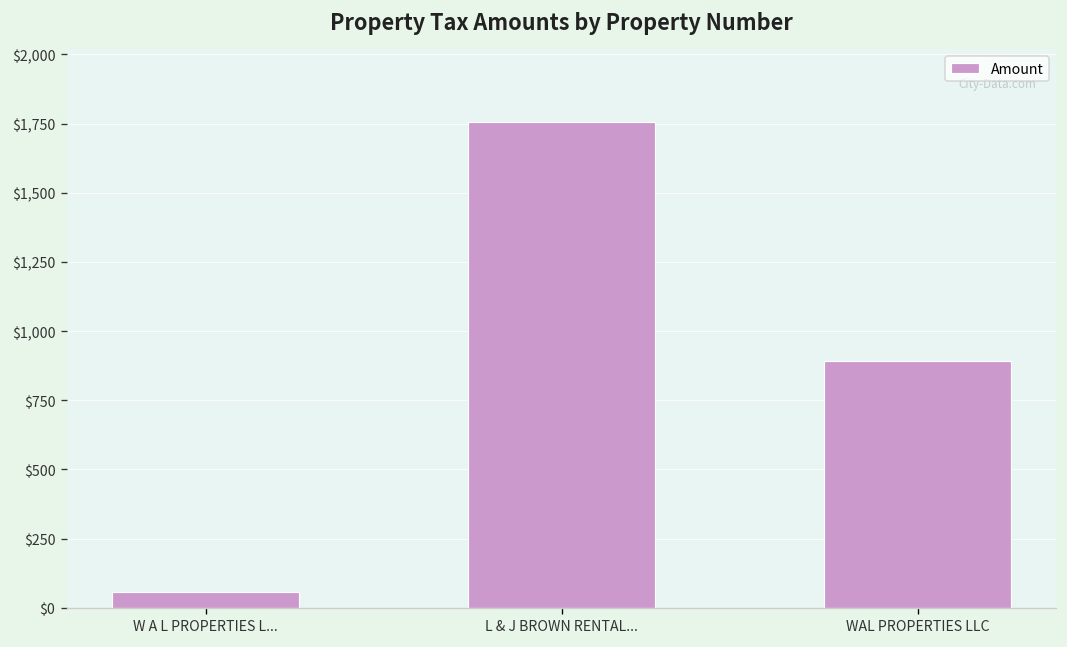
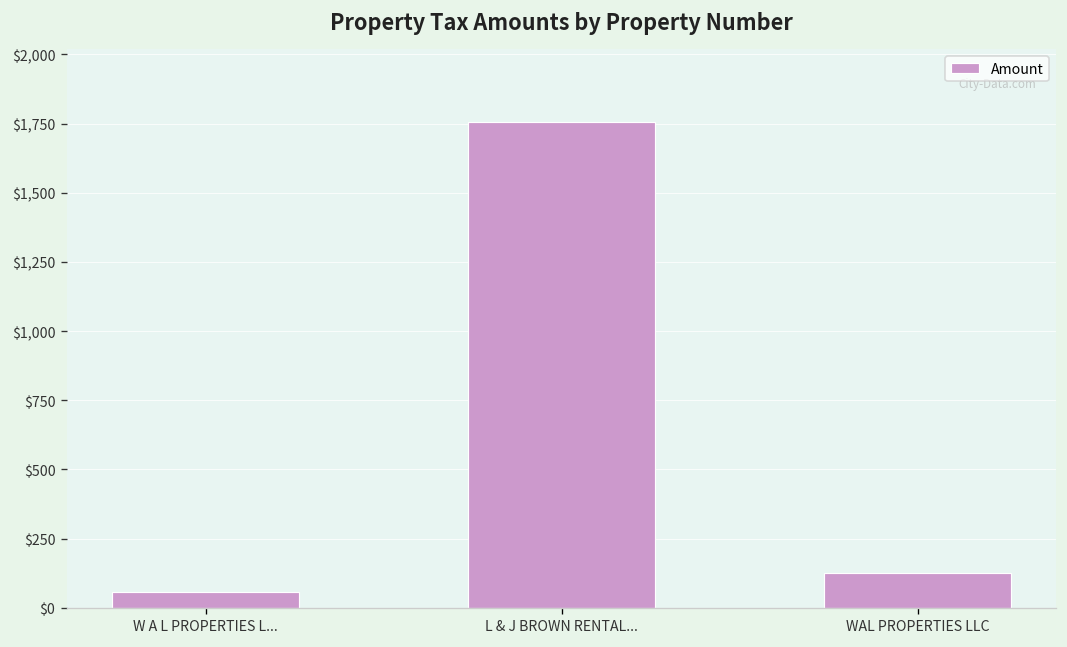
  {
    "W A L PROPERTIES L...": "$60",
    "L & J BROWN RENTAL...": "$1,760",
-   "WAL PROPERTIES LLC": "$890"
+   "WAL PROPERTIES LLC": "$130"
  }
